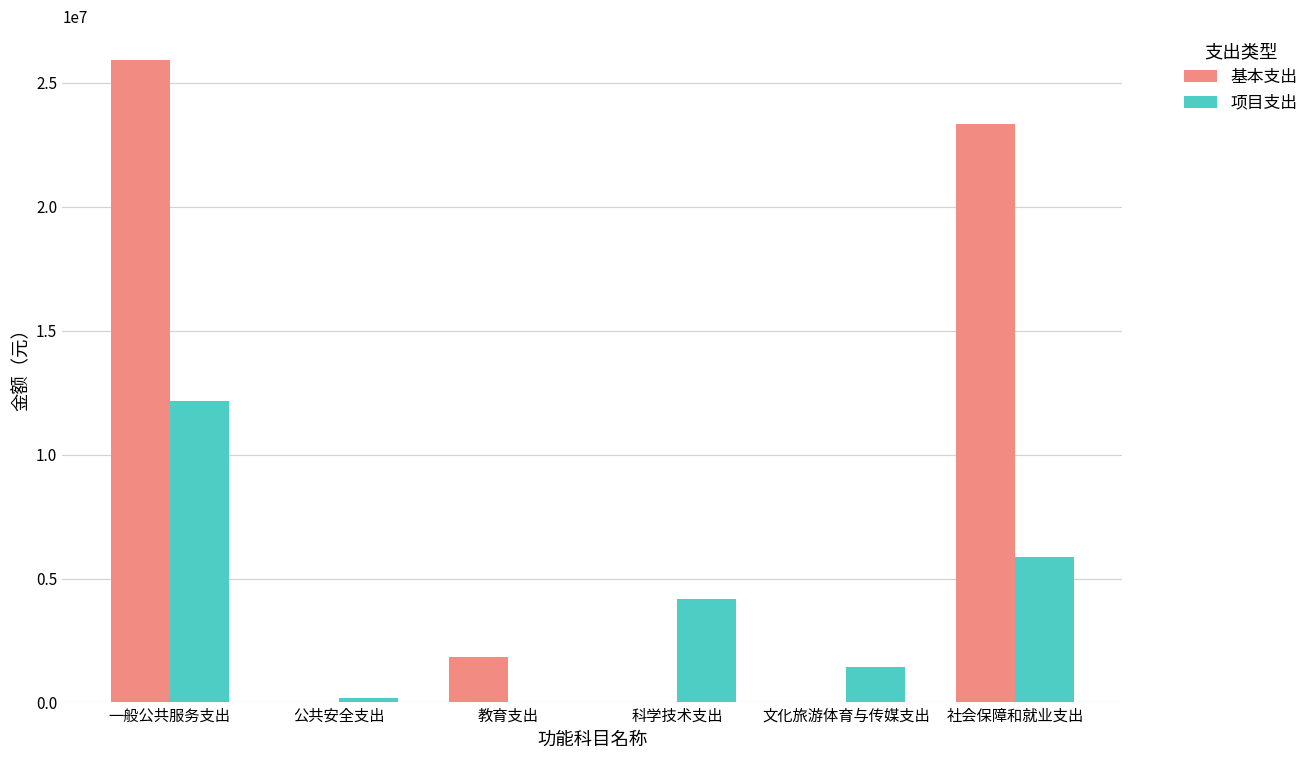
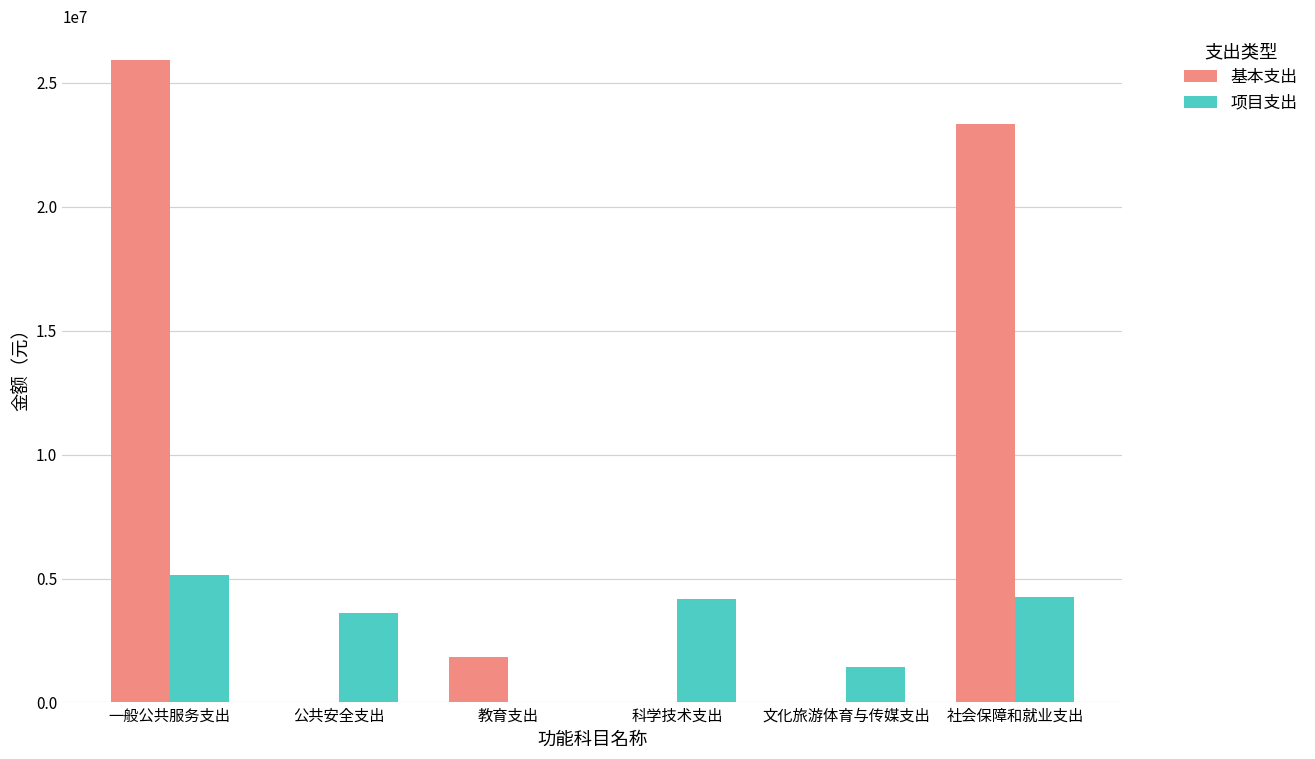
  {
    "基本支出": {
      "一般公共服务支出": 25900000,
      "公共安全支出": 0,
      "教育支出": 1800000,
      "科学技术支出": 0,
      "文化旅游体育与传媒支出": 0,
      "社会保障和就业支出": 23300000
    },
    "项目支出": {
-     "一般公共服务支出": 12200000,
-     "公共安全支出": 200000,
+     "一般公共服务支出": 5200000,
+     "公共安全支出": 3600000,
      "教育支出": 0,
      "科学技术支出": 4200000,
      "文化旅游体育与传媒支出": 1400000,
-     "社会保障和就业支出": 5900000
+     "社会保障和就业支出": 4200000
    }
  }
